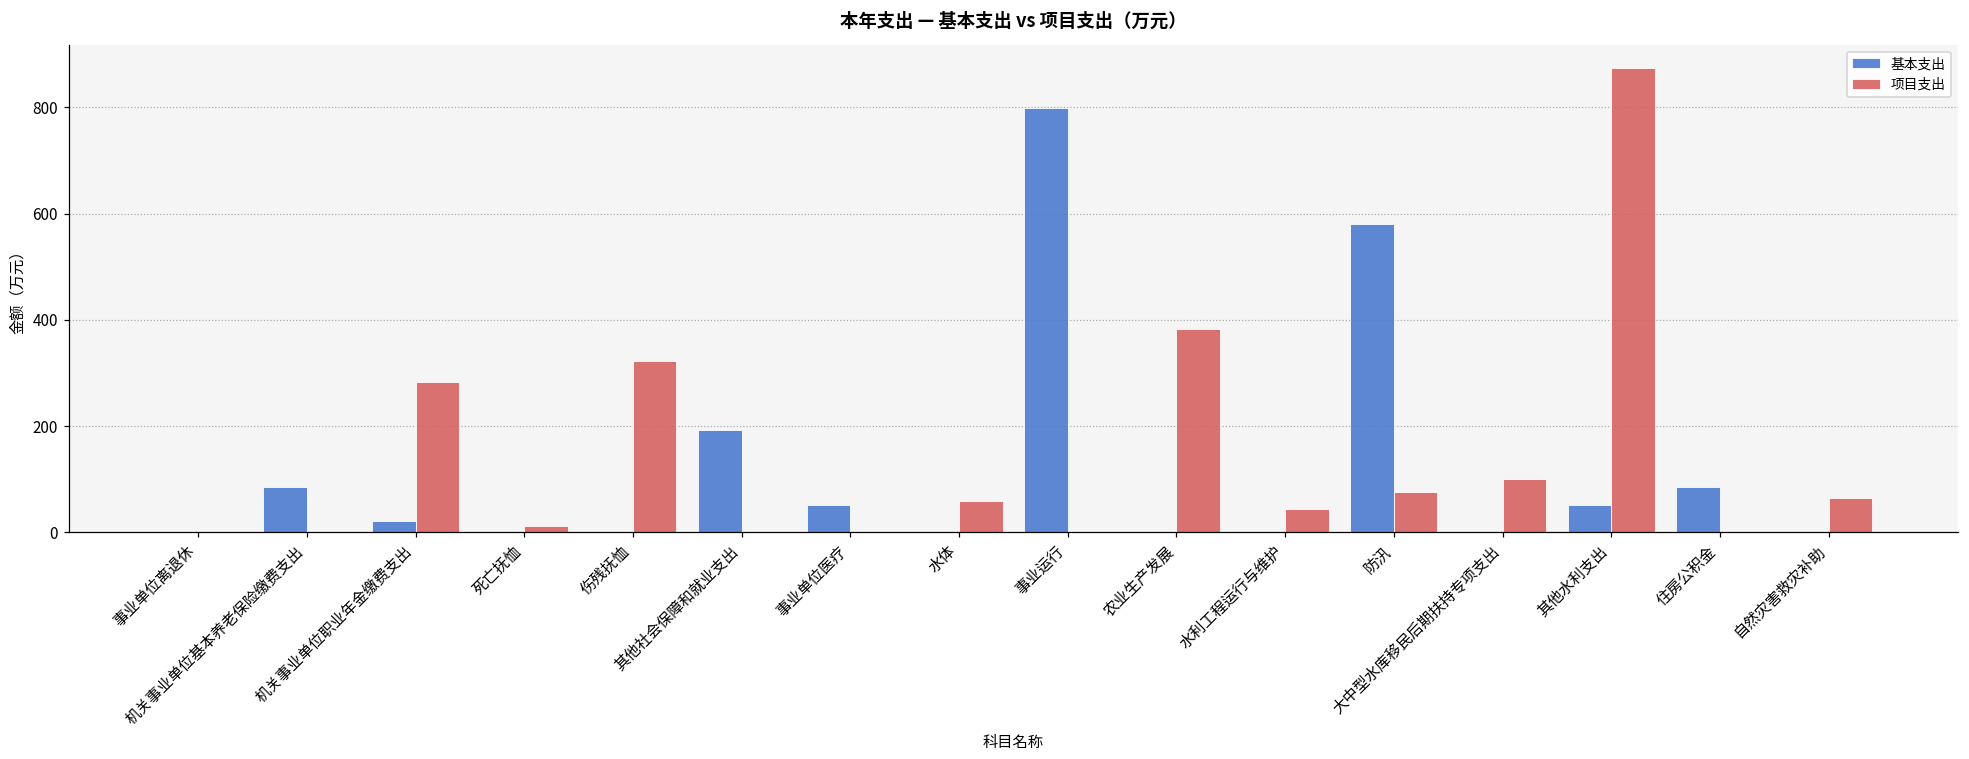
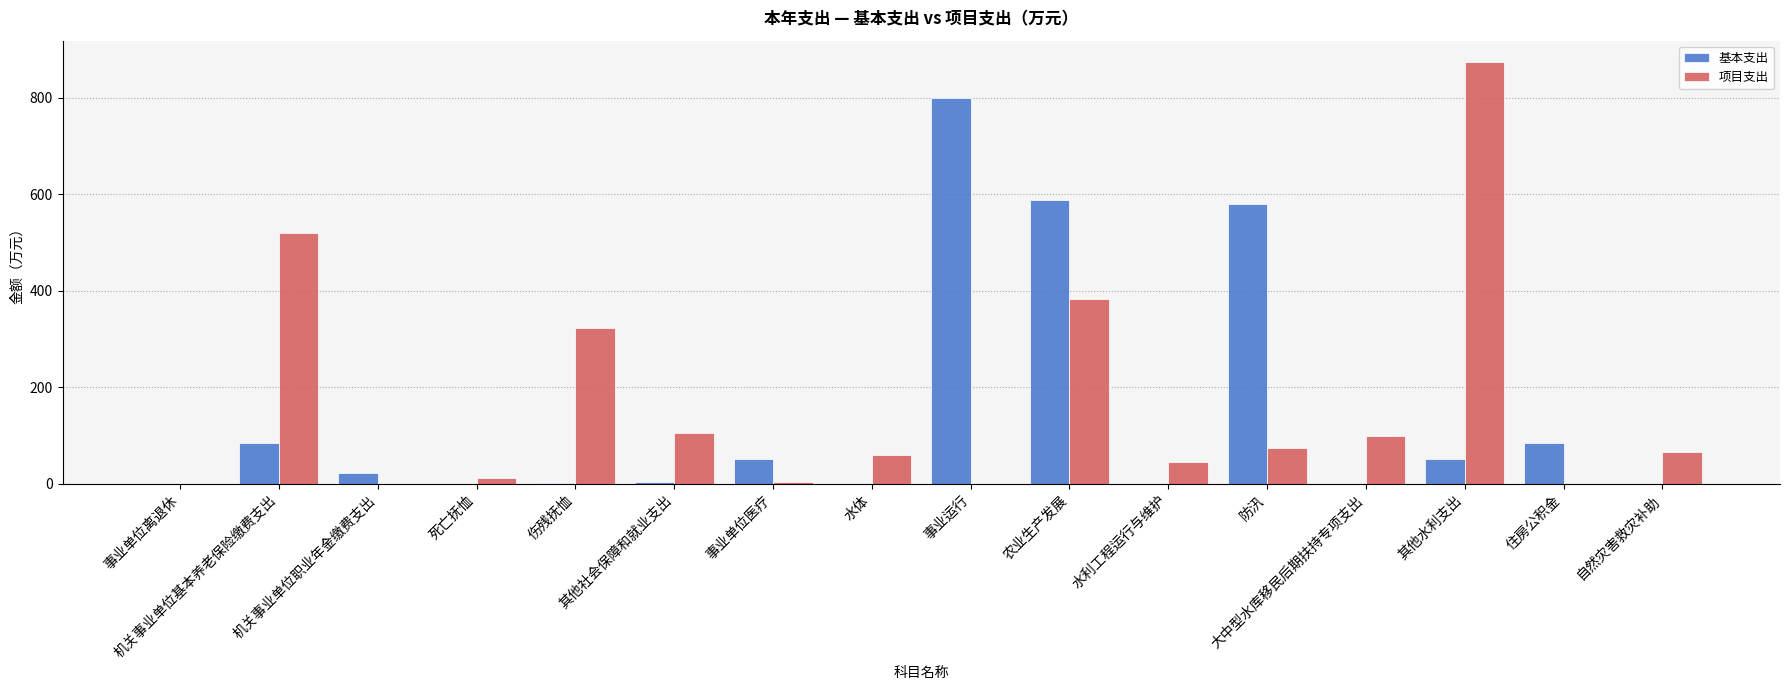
  {
    "基本支出": {
      "机关事业单位基本养老保险缴费支出": 80,
      "机关事业单位职业年金缴费支出": 20,
      "死亡抚恤": 0,
-     "其他社会保障和就业支出": 190,
+     "其他社会保障和就业支出": 0,
      "事业单位医疗": 50,
      "水体": 0,
      "事业运行": 800,
-     "农业生产发展": 0,
+     "农业生产发展": 590,
      "水利工程运行与维护": 0,
      "防汛": 580,
      "大中型水库移民后期扶持专项支出": 0,
      "其他水利支出": 50,
      "住房公积金": 80,
      "自然灾害救灾补助": 0
    },
    "项目支出": {
      "事业单位离退休": 0,
-     "机关事业单位基本养老保险缴费支出": 0,
-     "机关事业单位职业年金缴费支出": 280,
+     "机关事业单位基本养老保险缴费支出": 520,
+     "机关事业单位职业年金缴费支出": 0,
      "死亡抚恤": 10,
      "伤残抚恤": 320,
-     "其他社会保障和就业支出": 0,
+     "其他社会保障和就业支出": 110,
      "水体": 60,
      "事业运行": 0,
      "农业生产发展": 380,
      "水利工程运行与维护": 40,
      "防汛": 80,
      "大中型水库移民后期扶持专项支出": 100,
      "其他水利支出": 870,
      "住房公积金": 0,
      "自然灾害救灾补助": 70
    }
  }
